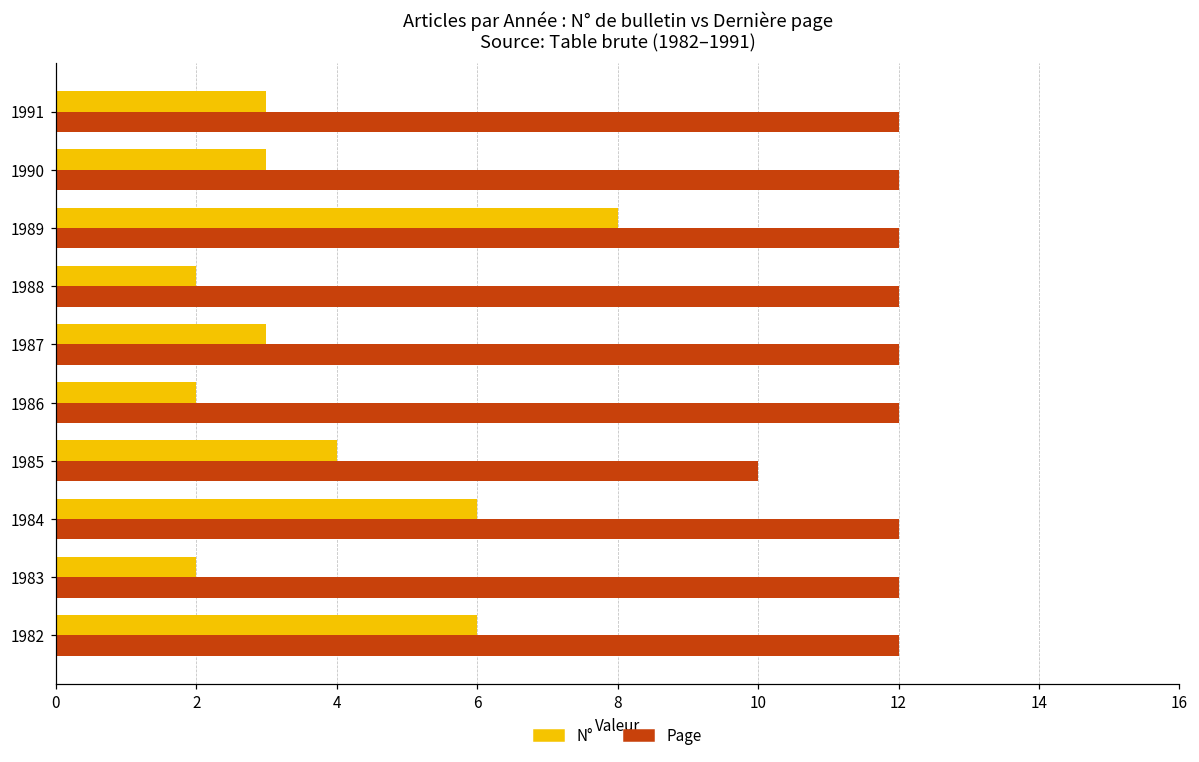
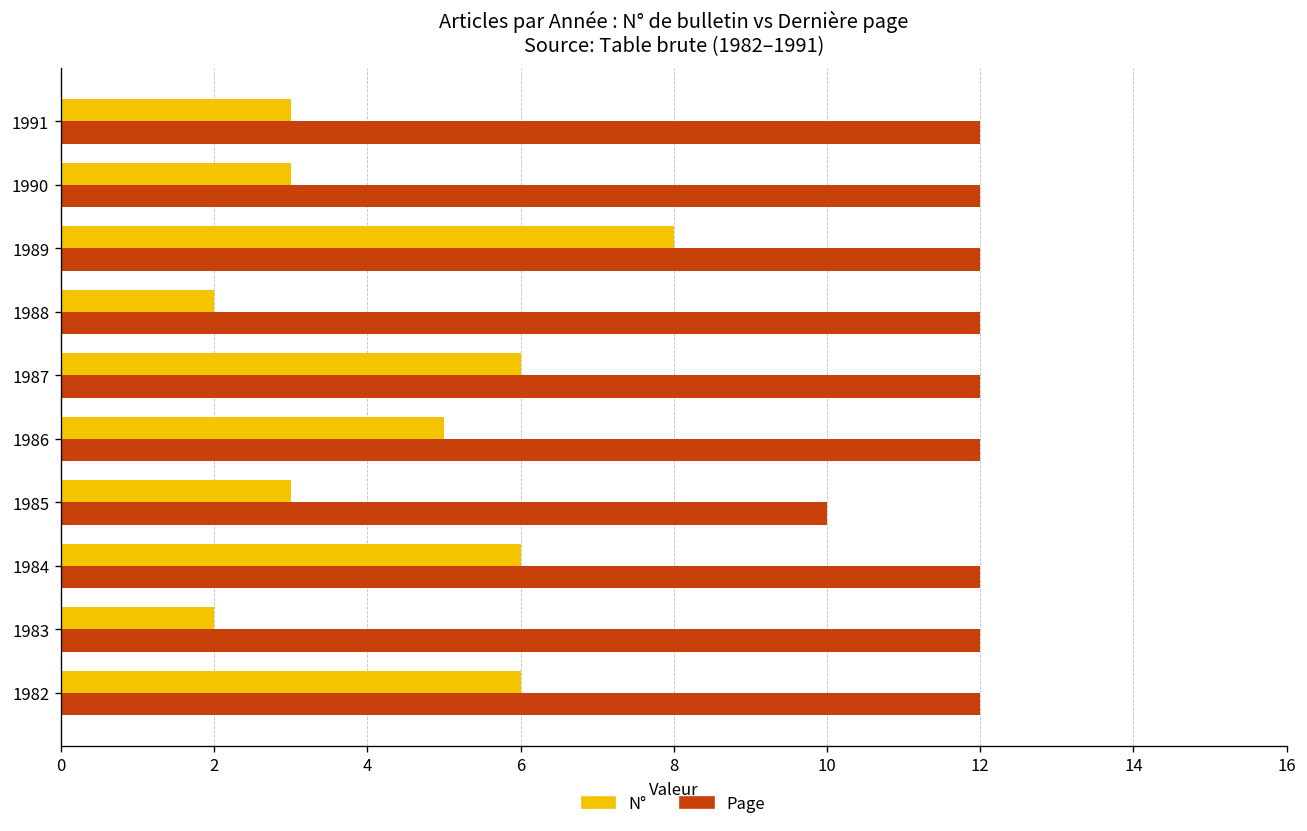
  {
    "N°": {
      "1991": 3,
      "1990": 3,
      "1989": 8,
      "1988": 2,
-     "1987": 3,
-     "1986": 2,
-     "1985": 4,
+     "1987": 6,
+     "1986": 5,
+     "1985": 3,
      "1984": 6,
      "1983": 2,
      "1982": 6
    },
    "Page": {
      "1991": 12,
      "1990": 12,
      "1989": 12,
      "1988": 12,
      "1987": 12,
      "1986": 12,
      "1985": 10,
      "1984": 12,
      "1983": 12,
      "1982": 12
    }
  }
